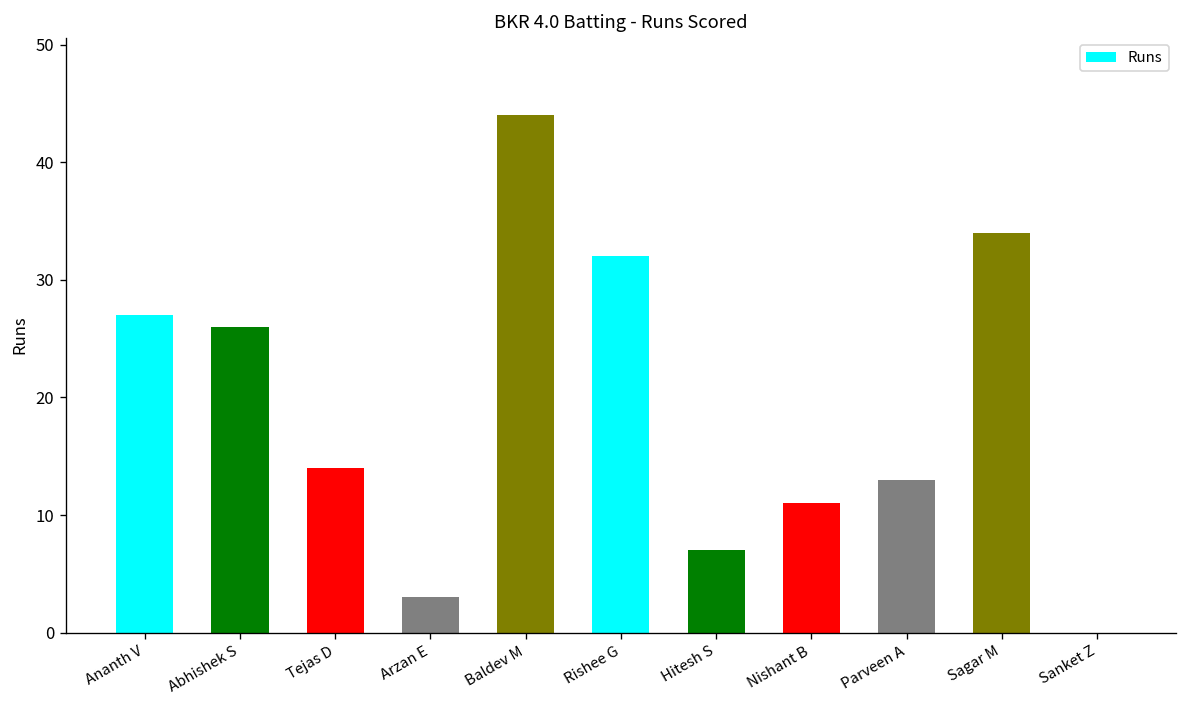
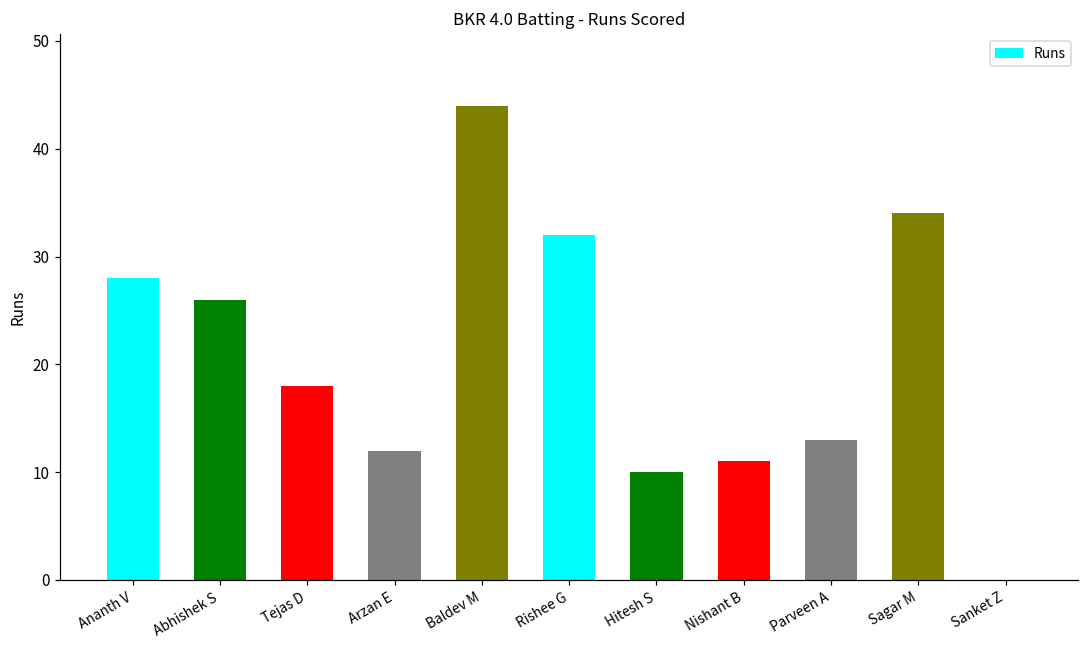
  {
-   "Ananth V": 27,
+   "Ananth V": 28,
    "Abhishek S": 26,
-   "Tejas D": 14,
-   "Arzan E": 3,
+   "Tejas D": 18,
+   "Arzan E": 12,
    "Baldev M": 44,
    "Rishee G": 32,
-   "Hitesh S": 7,
+   "Hitesh S": 10,
    "Nishant B": 11,
    "Parveen A": 13,
    "Sagar M": 34,
    "Sanket Z": 0
  }
